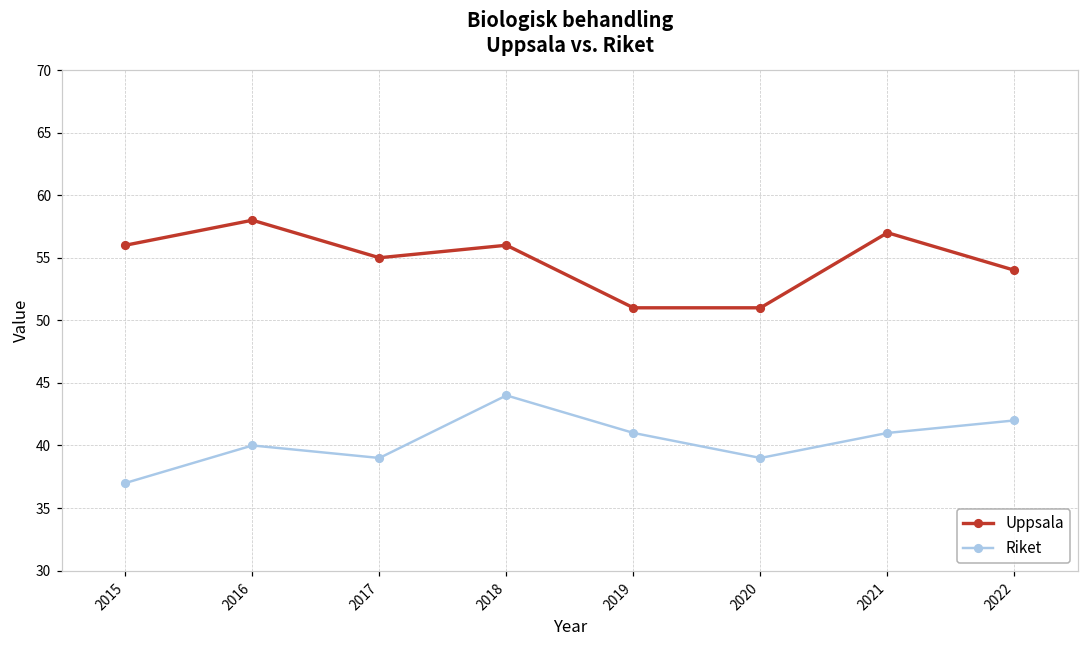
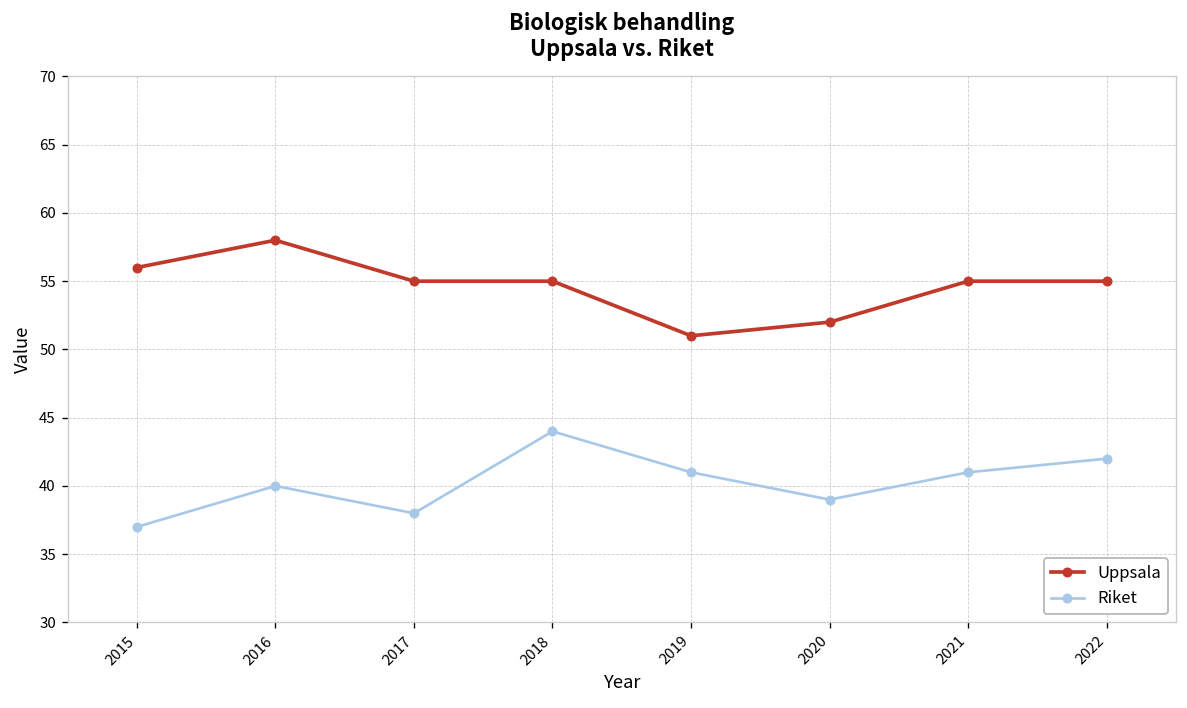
  {
    "Uppsala": {
      "2015": 56,
      "2016": 58,
      "2017": 55,
-     "2018": 56,
+     "2018": 55,
      "2019": 51,
-     "2020": 51,
-     "2021": 57,
-     "2022": 54
+     "2020": 52,
+     "2021": 55,
+     "2022": 55
    },
    "Riket": {
      "2015": 37,
      "2016": 40,
-     "2017": 39,
+     "2017": 38,
      "2018": 44,
      "2019": 41,
      "2020": 39,
      "2021": 41,
      "2022": 42
    }
  }
